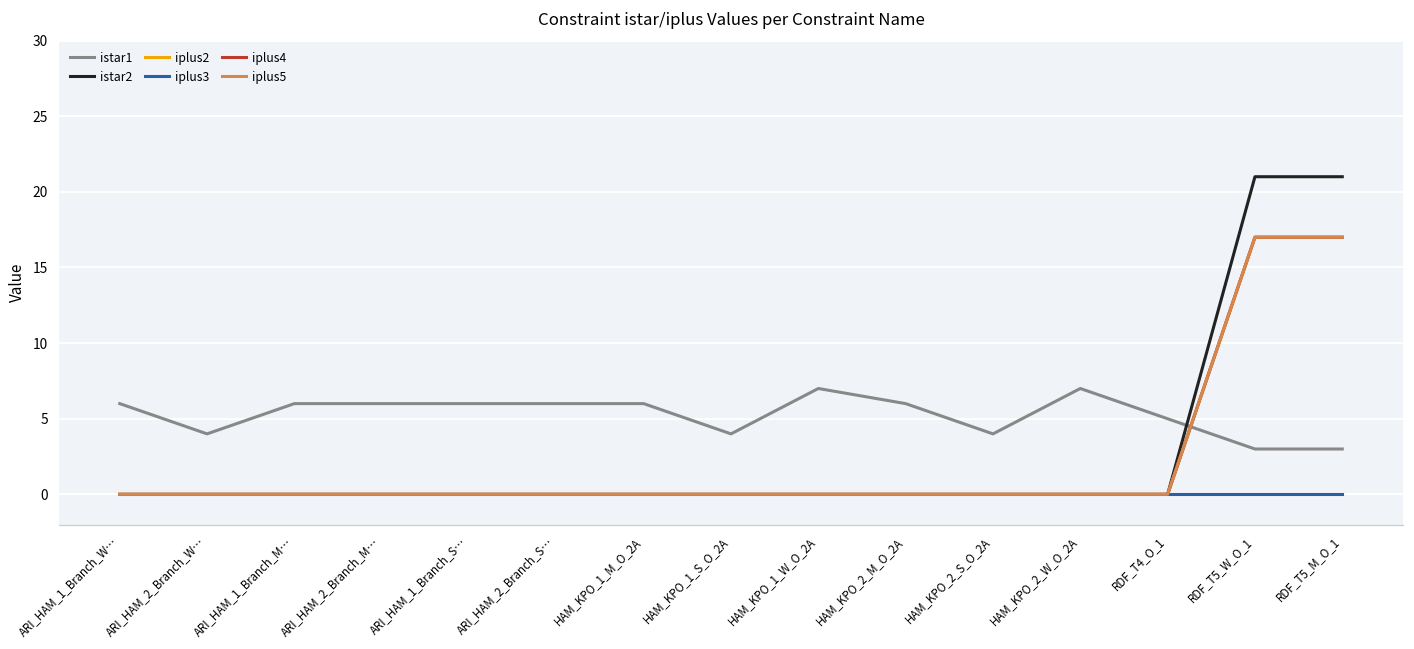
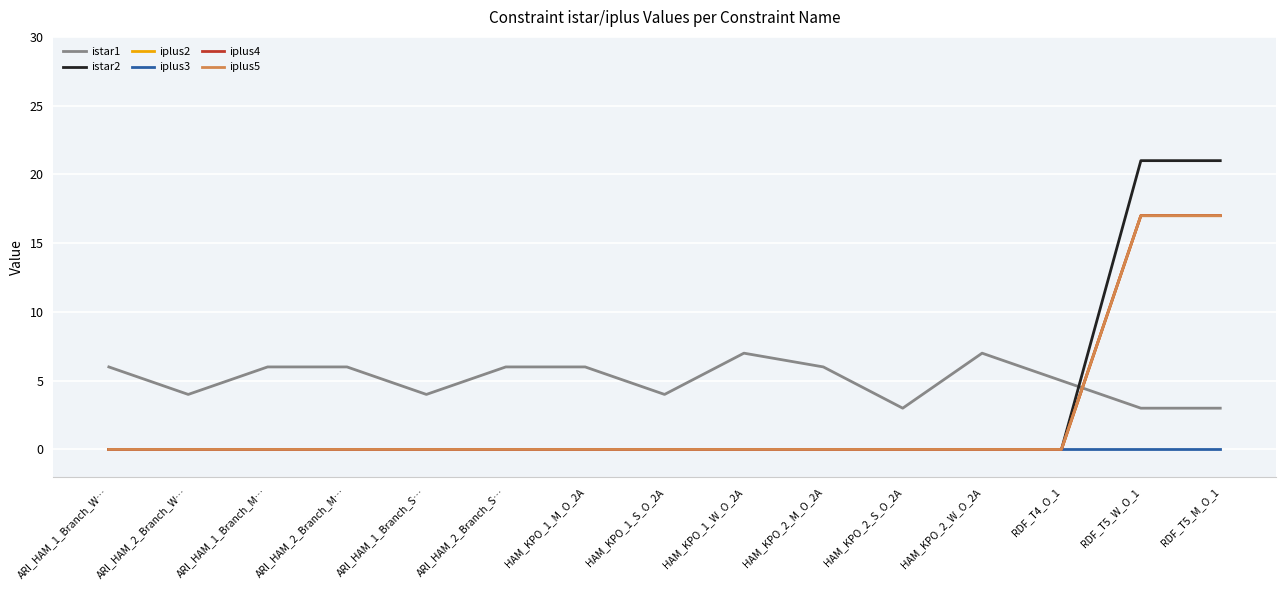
  {
    "istar1": {
      "ARI_HAM_1_Branch_W…": 6,
      "ARI_HAM_2_Branch_W…": 4,
      "ARI_HAM_1_Branch_M…": 6,
      "ARI_HAM_2_Branch_M…": 6,
-     "ARI_HAM_1_Branch_S…": 6,
+     "ARI_HAM_1_Branch_S…": 4,
      "ARI_HAM_2_Branch_S…": 6,
      "HAM_KPO_1_M_O_2A": 6,
      "HAM_KPO_1_S_O_2A": 4,
      "HAM_KPO_1_W_O_2A": 7,
      "HAM_KPO_2_M_O_2A": 6,
-     "HAM_KPO_2_S_O_2A": 4,
+     "HAM_KPO_2_S_O_2A": 3,
      "HAM_KPO_2_W_O_2A": 7,
      "RDF_T4_O_1": 5,
      "RDF_T5_W_O_1": 3,
      "RDF_T5_M_O_1": 3
    },
    "istar2": {
      "RDF_T5_W_O_1": 21,
      "RDF_T5_M_O_1": 21
    },
    "iplus5": {
      "RDF_T5_W_O_1": 17,
      "RDF_T5_M_O_1": 17
    },
    "iplus3": {
      "RDF_T5_W_O_1": 0,
      "RDF_T5_M_O_1": 0
    }
  }
